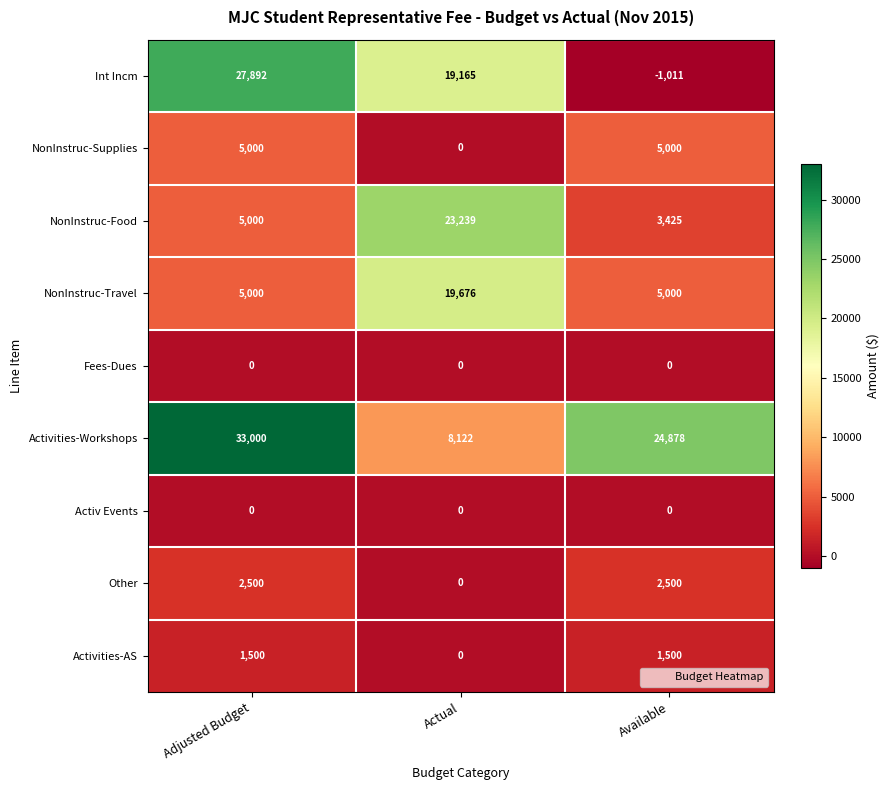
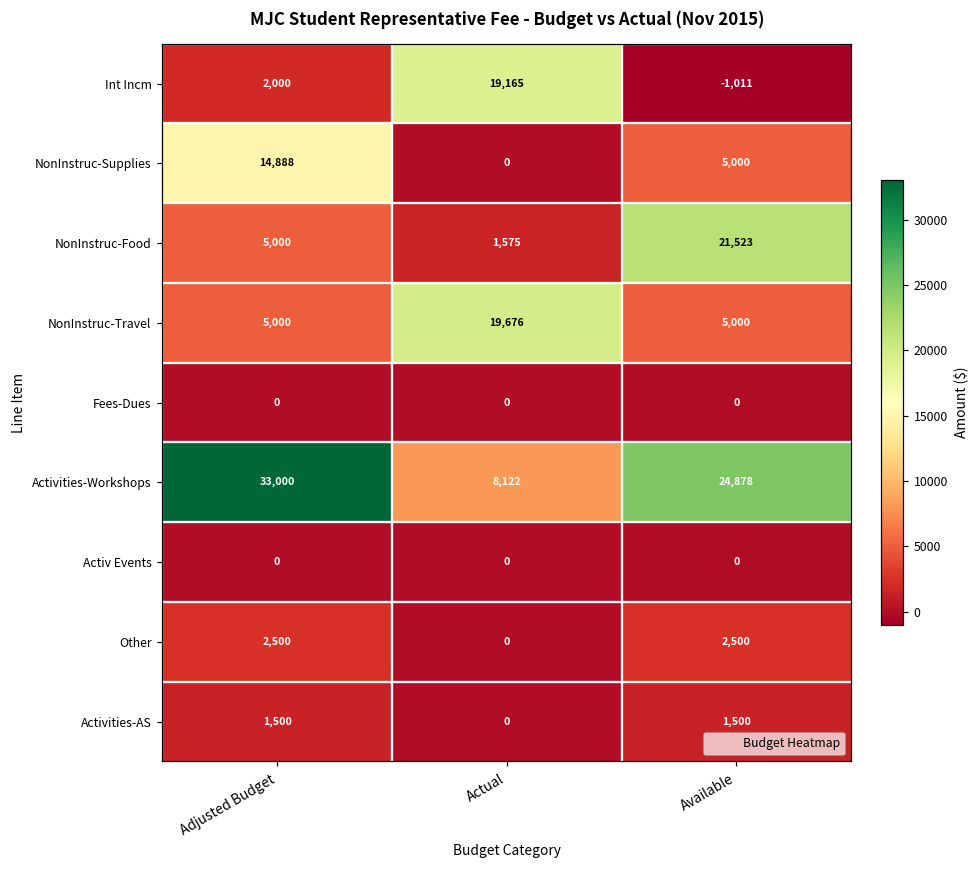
  {
    "Int Incm": {
-     "Adjusted Budget": "27,892",
+     "Adjusted Budget": "2,000",
      "Actual": "19,165",
      "Available": "-1,011"
    },
    "NonInstruc-Supplies": {
-     "Adjusted Budget": "5,000",
+     "Adjusted Budget": "14,888",
      "Actual": "0",
      "Available": "5,000"
    },
    "NonInstruc-Food": {
      "Adjusted Budget": "5,000",
-     "Actual": "23,239",
-     "Available": "3,425"
+     "Actual": "1,575",
+     "Available": "21,523"
    },
    "NonInstruc-Travel": {
      "Adjusted Budget": "5,000",
      "Actual": "19,676",
      "Available": "5,000"
    },
    "Fees-Dues": {
      "Adjusted Budget": "0",
      "Actual": "0",
      "Available": "0"
    },
    "Activities-Workshops": {
      "Adjusted Budget": "33,000",
      "Actual": "8,122",
      "Available": "24,878"
    },
    "Activ Events": {
      "Adjusted Budget": "0",
      "Actual": "0",
      "Available": "0"
    },
    "Other": {
      "Adjusted Budget": "2,500",
      "Actual": "0",
      "Available": "2,500"
    },
    "Activities-AS": {
      "Adjusted Budget": "1,500",
      "Actual": "0",
      "Available": "1,500"
    }
  }
